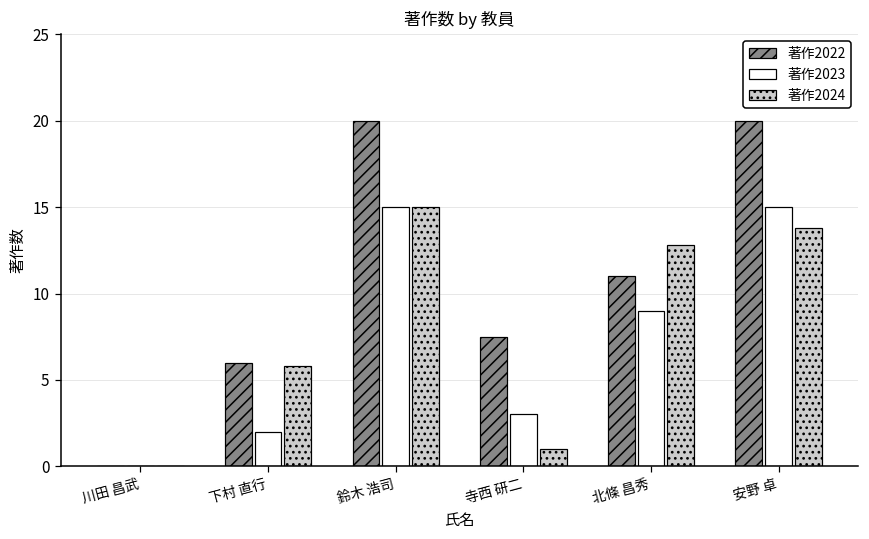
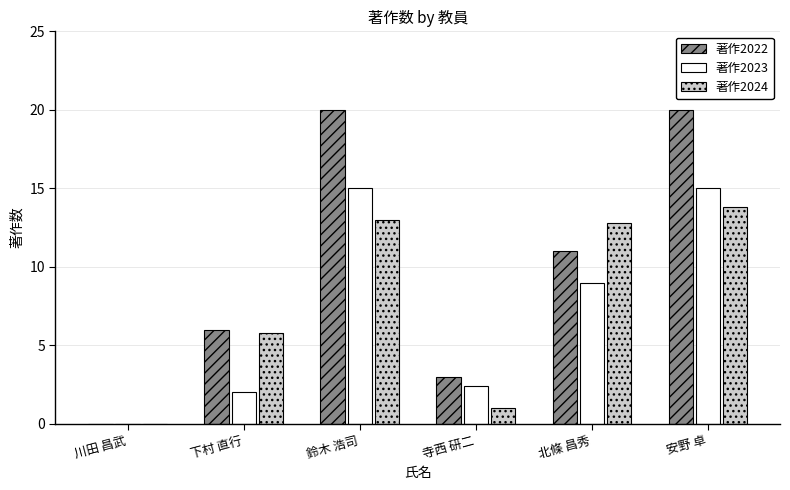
  {
    "著作2022": {
      "川田 昌武": 0.0,
      "下村 直行": 6.0,
      "鈴木 浩司": 20.0,
-     "寺西 研二": 7.5,
+     "寺西 研二": 3.0,
      "北條 昌秀": 11.0,
      "安野 卓": 20.0
    },
    "著作2023": {
      "川田 昌武": 0.0,
      "下村 直行": 2.0,
      "鈴木 浩司": 15.0,
-     "寺西 研二": 3.0,
+     "寺西 研二": 2.4,
      "北條 昌秀": 9.0,
      "安野 卓": 15.0
    },
    "著作2024": {
      "川田 昌武": 0,
      "下村 直行": 5.8,
-     "鈴木 浩司": 15,
+     "鈴木 浩司": 13,
      "寺西 研二": 1,
      "北條 昌秀": 12.8,
      "安野 卓": 13.8
    }
  }
